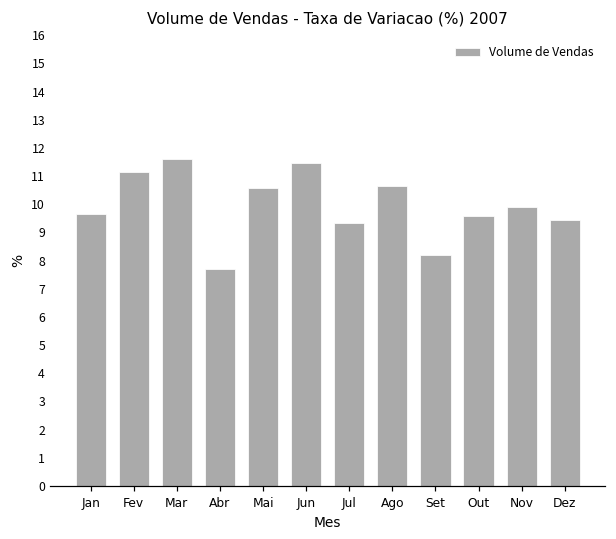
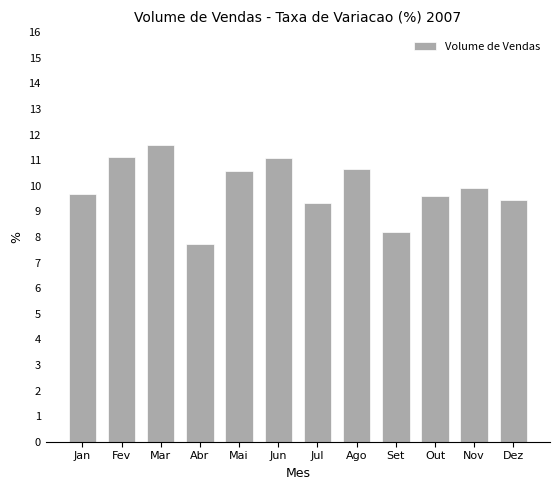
  {
    "Jan": 9.7,
    "Fev": 11.1,
    "Mar": 11.6,
    "Abr": 7.7,
    "Mai": 10.6,
-   "Jun": 11.5,
+   "Jun": 11.1,
    "Jul": 9.3,
    "Ago": 10.7,
    "Set": 8.2,
    "Out": 9.6,
    "Nov": 9.9,
    "Dez": 9.4
  }
